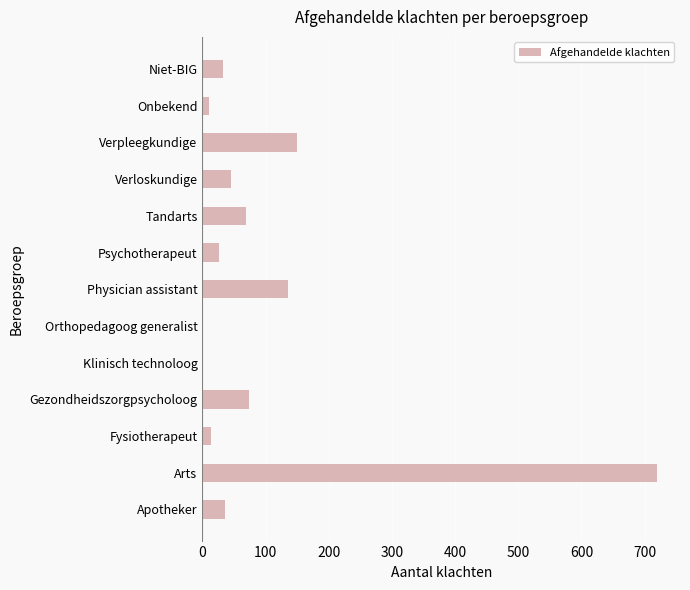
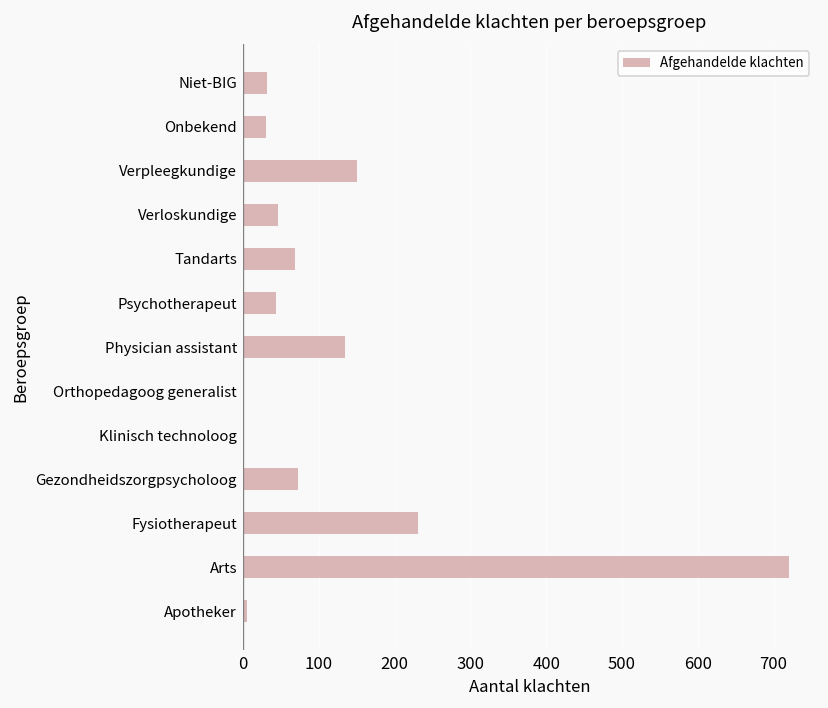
  {
    "Niet-BIG": 30,
-   "Onbekend": 10,
+   "Onbekend": 30,
    "Verpleegkundige": 150,
    "Verloskundige": 50,
    "Tandarts": 70,
-   "Psychotherapeut": 30,
+   "Psychotherapeut": 40,
    "Physician assistant": 140,
    "Orthopedagoog generalist": 0,
    "Klinisch technoloog": 0,
    "Gezondheidszorgpsycholoog": 70,
-   "Fysiotherapeut": 10,
+   "Fysiotherapeut": 230,
    "Arts": 720,
-   "Apotheker": 40
+   "Apotheker": 10
  }
